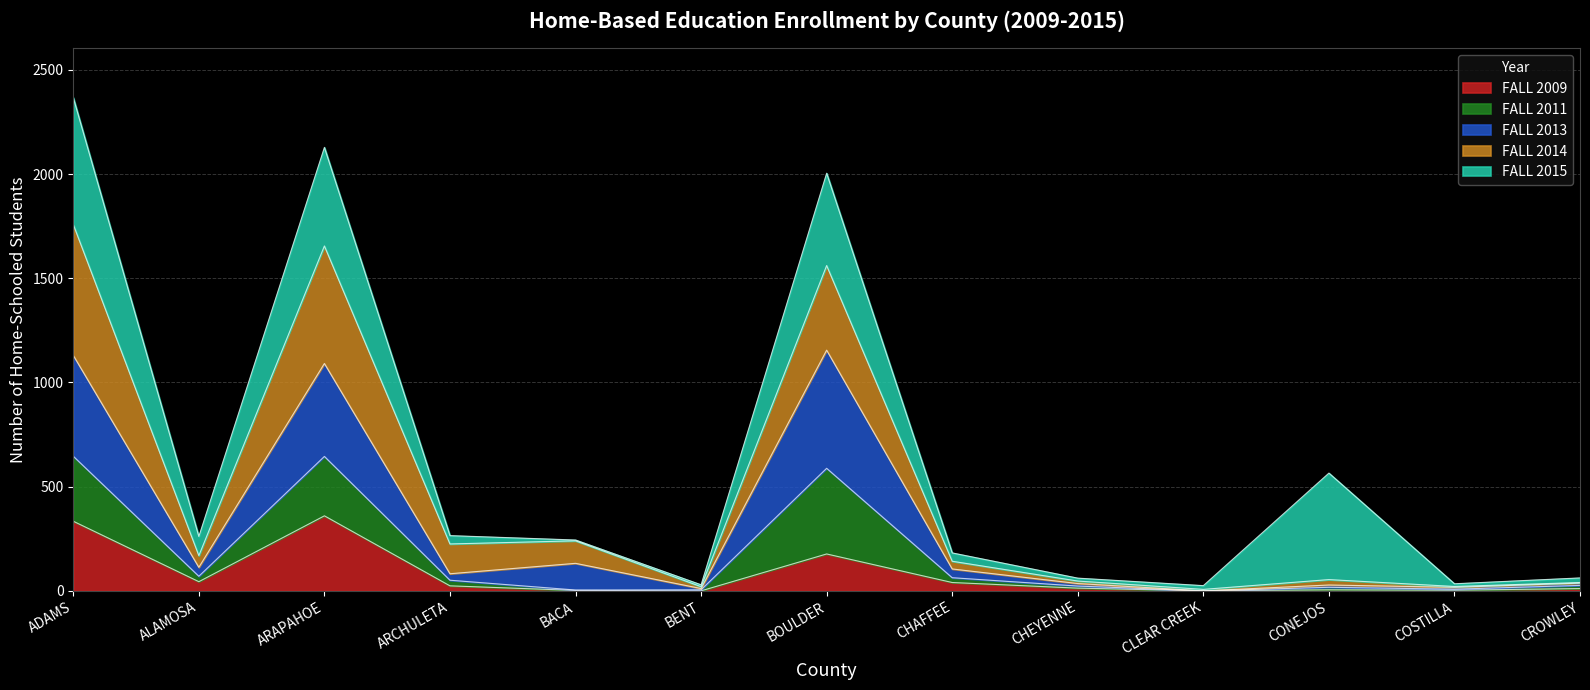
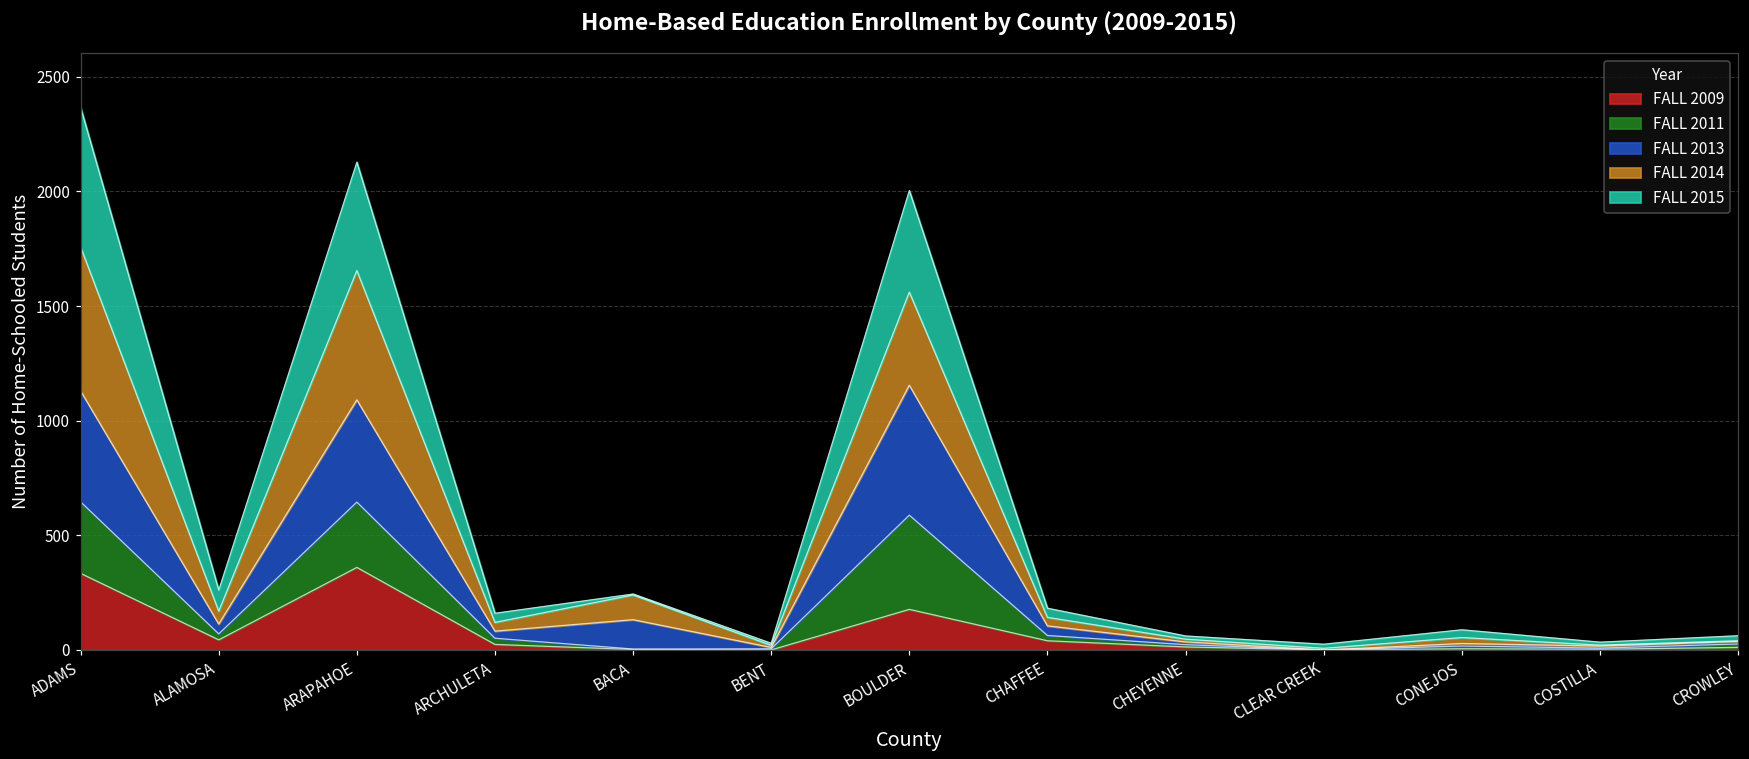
  {
    "FALL 2009": {
      "ADAMS": 330,
      "ALAMOSA": 40,
      "ARAPAHOE": 360,
      "ARCHULETA": 20,
      "BOULDER": 180,
      "CHAFFEE": 40,
      "CROWLEY": 10
    },
    "FALL 2011": {
      "ADAMS": 310,
      "ALAMOSA": 30,
      "ARAPAHOE": 290,
      "ARCHULETA": 30,
      "BOULDER": 410,
      "CHAFFEE": 20
    },
    "FALL 2013": {
      "ADAMS": 480,
      "ALAMOSA": 40,
      "ARAPAHOE": 450,
      "ARCHULETA": 30,
      "BACA": 130,
      "BOULDER": 570,
      "CHAFFEE": 40
    },
    "FALL 2014": {
      "ADAMS": 630,
      "ALAMOSA": 60,
      "ARAPAHOE": 560,
-     "ARCHULETA": 140,
+     "ARCHULETA": 40,
      "BOULDER": 410,
      "CHAFFEE": 40,
      "CONEJOS": 30
    },
    "FALL 2015": {
      "ADAMS": 610,
      "ALAMOSA": 90,
      "ARAPAHOE": 470,
      "ARCHULETA": 40,
      "BOULDER": 440,
      "CHAFFEE": 40,
      "CHEYENNE": 10,
      "CLEAR CREEK": 20,
-     "CONEJOS": 510,
+     "CONEJOS": 30,
      "COSTILLA": 10,
      "CROWLEY": 20
    }
  }
